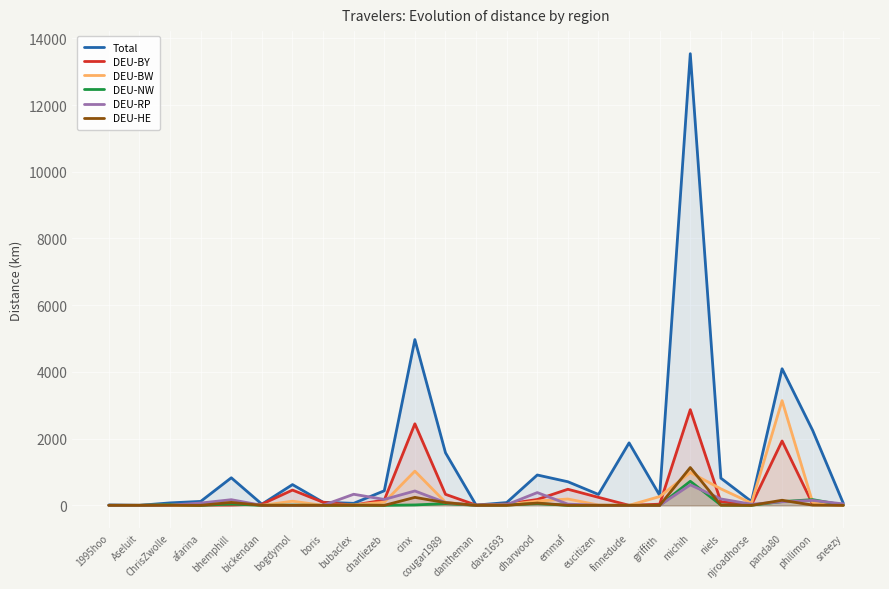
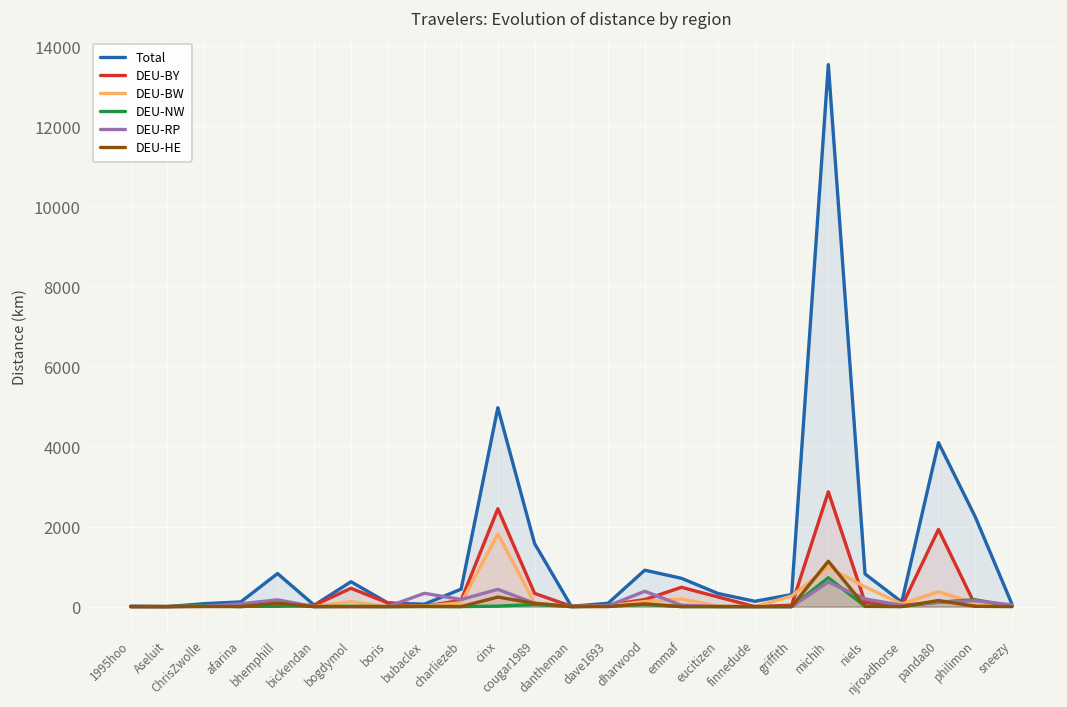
  {
    "Total": {
      "bhemphill": 800,
      "bogdymol": 600,
      "charliezeb": 400,
      "cinx": 5000,
      "cougar1989": 1600,
      "dharwood": 900,
      "emmaf": 700,
      "eucitizen": 300,
-     "finnedude": 1900,
+     "finnedude": 100,
      "michih": 13500,
      "niels": 800,
      "panda80": 4100,
      "philimon": 2200
    },
    "DEU-BY": {
      "bogdymol": 500,
      "cinx": 2400,
      "cougar1989": 300,
      "emmaf": 500,
      "eucitizen": 200,
      "michih": 2900,
      "niels": 100,
      "panda80": 1900
    },
    "DEU-BW": {
      "bogdymol": 100,
-     "cinx": 1000,
+     "cinx": 1800,
      "emmaf": 200,
      "michih": 1000,
      "niels": 500,
-     "panda80": 3100
+     "panda80": 400
    },
    "DEU-NW": {
      "cinx": 0,
      "michih": 700
    },
    "DEU-RP": {
      "bubaclex": 300,
      "cinx": 400,
      "dharwood": 400,
      "michih": 600,
      "niels": 200
    },
    "DEU-HE": {
      "cinx": 200,
      "michih": 1100
    }
  }
